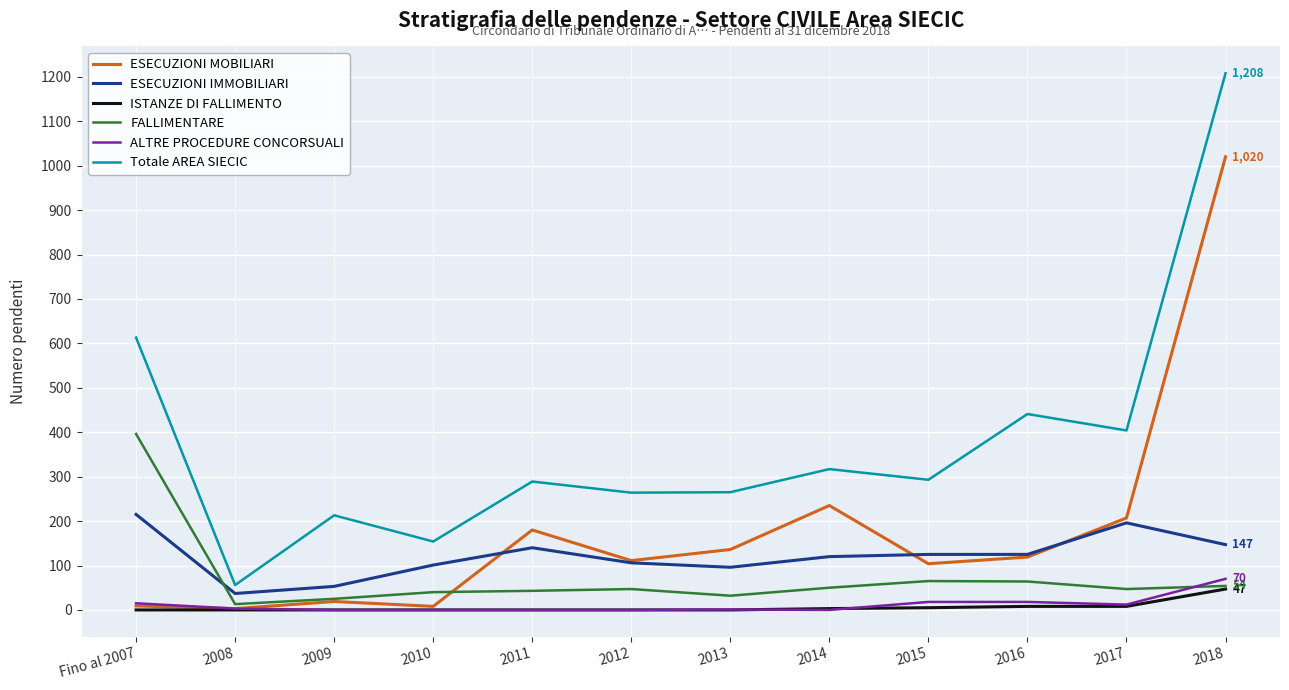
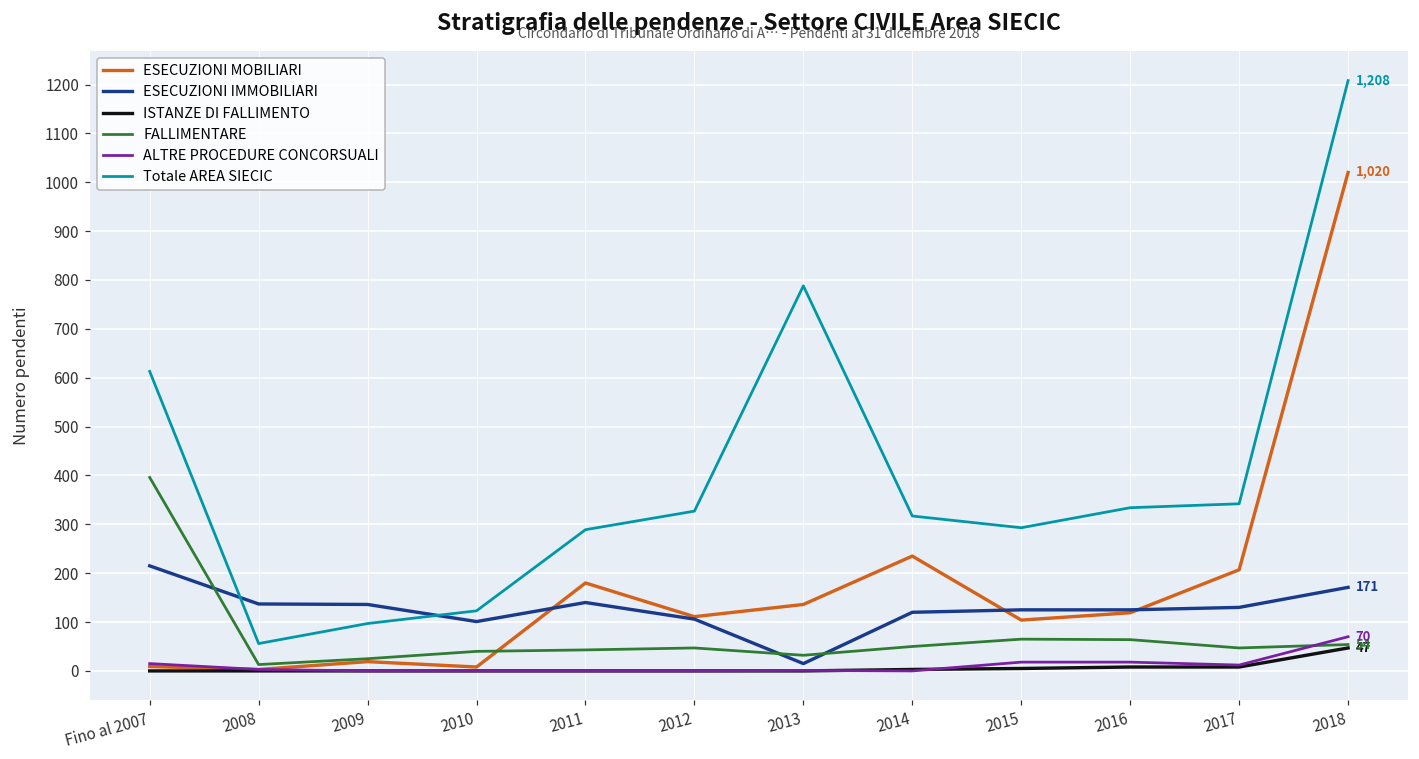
  {
    "ESECUZIONI MOBILIARI": {
      "2018": "1,020"
    },
    "ESECUZIONI IMMOBILIARI": {
-     "2008": "40",
-     "2009": "50",
-     "2013": "100",
-     "2017": "200",
-     "2018": "147"
+     "2008": "140",
+     "2009": "140",
+     "2013": "20",
+     "2017": "130",
+     "2018": "171"
    },
    "ISTANZE DI FALLIMENTO": {
      "Fino al 2007": "0",
      "2015": "10",
      "2016": "10"
    },
    "FALLIMENTARE": {
      "Fino al 2007": "400",
      "2008": "10",
      "2009": "30",
      "2010": "40",
      "2011": "40",
      "2012": "50",
      "2013": "30",
      "2014": "50",
      "2015": "70",
      "2016": "60",
      "2017": "50"
    },
    "ALTRE PROCEDURE CONCORSUALI": {
      "Fino al 2007": "20",
      "2015": "20",
      "2016": "20"
    },
    "Totale AREA SIECIC": {
      "Fino al 2007": "610",
      "2008": "60",
-     "2009": "210",
-     "2010": "150",
+     "2009": "100",
+     "2010": "120",
      "2011": "290",
-     "2012": "260",
-     "2013": "270",
+     "2012": "330",
+     "2013": "790",
      "2014": "320",
      "2015": "290",
-     "2016": "440",
-     "2017": "400"
+     "2016": "330",
+     "2017": "340"
    }
  }
